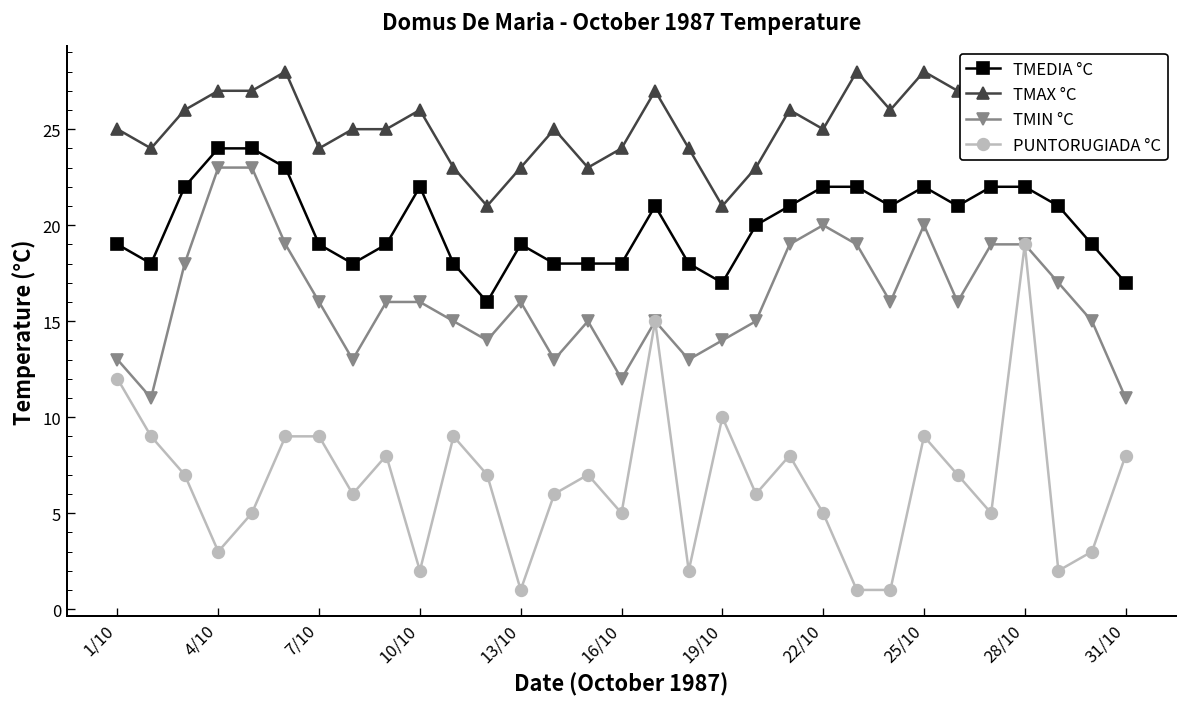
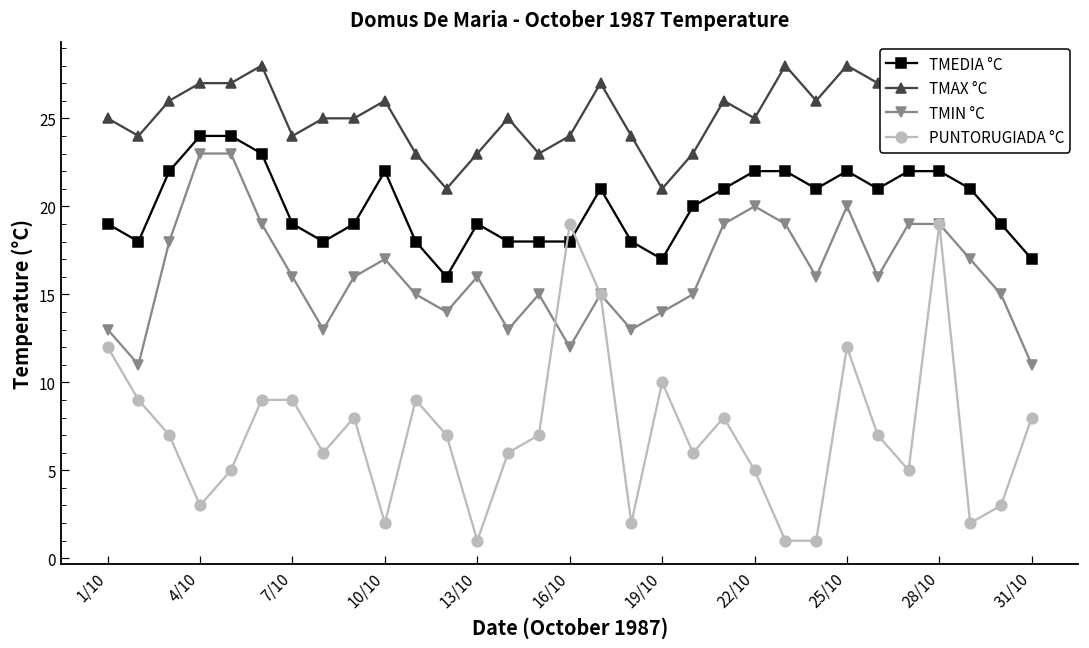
  {
    "TMEDIA °C": {
      "1/10": 19,
      "4/10": 24,
      "7/10": 19,
      "10/10": 22,
      "13/10": 19,
      "16/10": 18,
      "19/10": 17,
      "22/10": 22,
      "25/10": 22,
      "28/10": 22,
      "31/10": 17
    },
    "TMAX °C": {
      "1/10": 25,
      "4/10": 27,
      "7/10": 24,
      "10/10": 26,
      "13/10": 23,
      "16/10": 24,
      "19/10": 21,
      "22/10": 25,
      "25/10": 28
    },
    "TMIN °C": {
      "1/10": 13,
      "4/10": 23,
      "7/10": 16,
-     "10/10": 16,
+     "10/10": 17,
      "13/10": 16,
      "16/10": 12,
      "19/10": 14,
      "22/10": 20,
      "25/10": 20,
      "31/10": 11
    },
    "PUNTORUGIADA °C": {
      "1/10": 12,
      "4/10": 3,
      "7/10": 9,
      "10/10": 2,
      "13/10": 1,
-     "16/10": 5,
+     "16/10": 19,
      "19/10": 10,
      "22/10": 5,
-     "25/10": 9,
+     "25/10": 12,
      "31/10": 8
    }
  }
